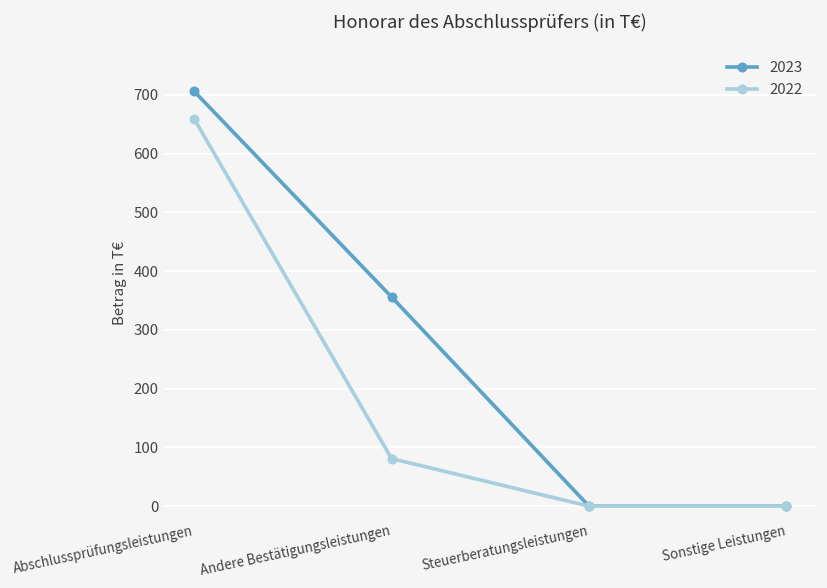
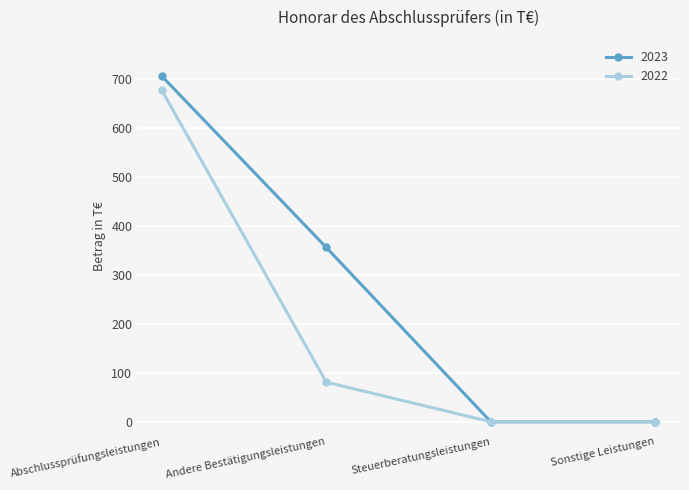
  {
    "2023": {
      "Abschlussprüfungsleistungen": 710,
      "Andere Bestätigungsleistungen": 360
    },
    "2022": {
-     "Abschlussprüfungsleistungen": 660,
+     "Abschlussprüfungsleistungen": 680,
      "Andere Bestätigungsleistungen": 80
    }
  }
